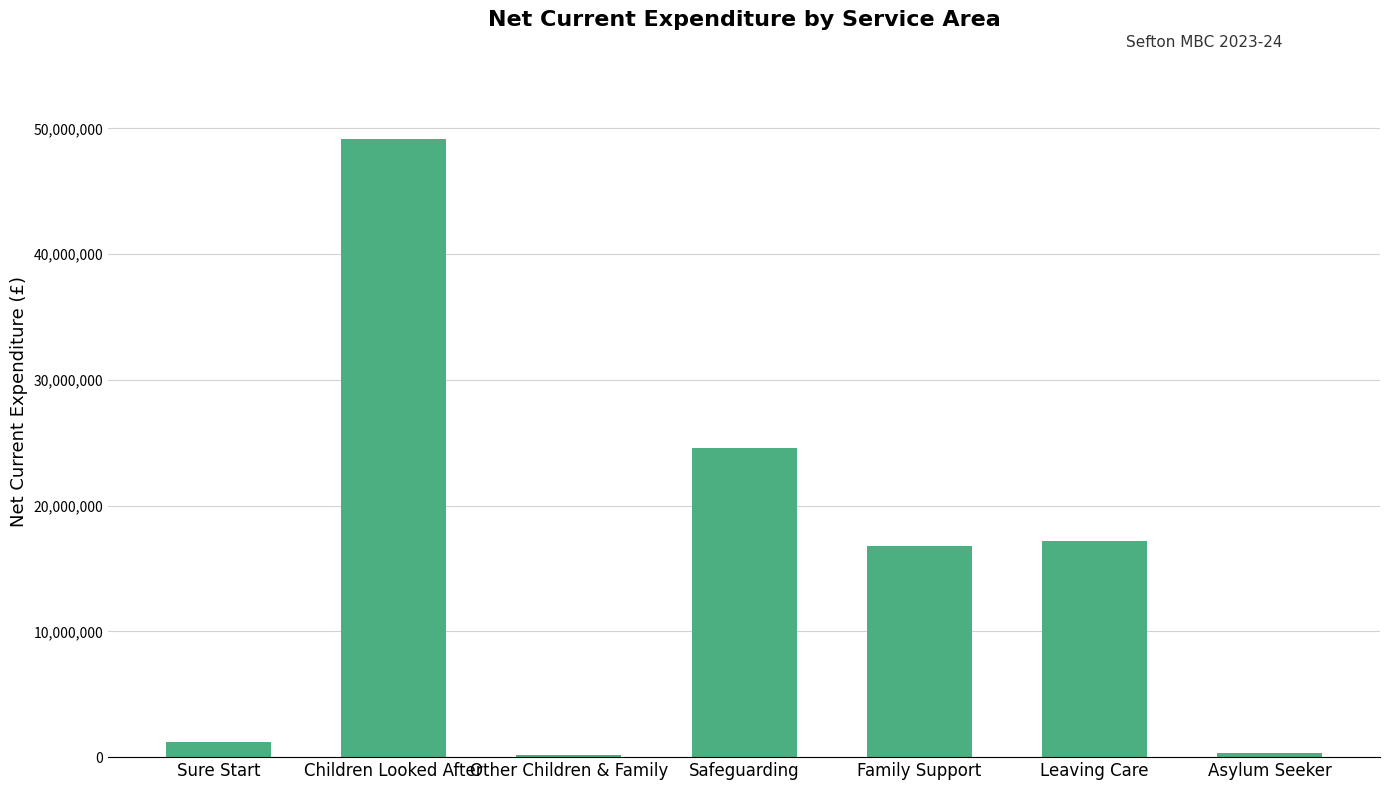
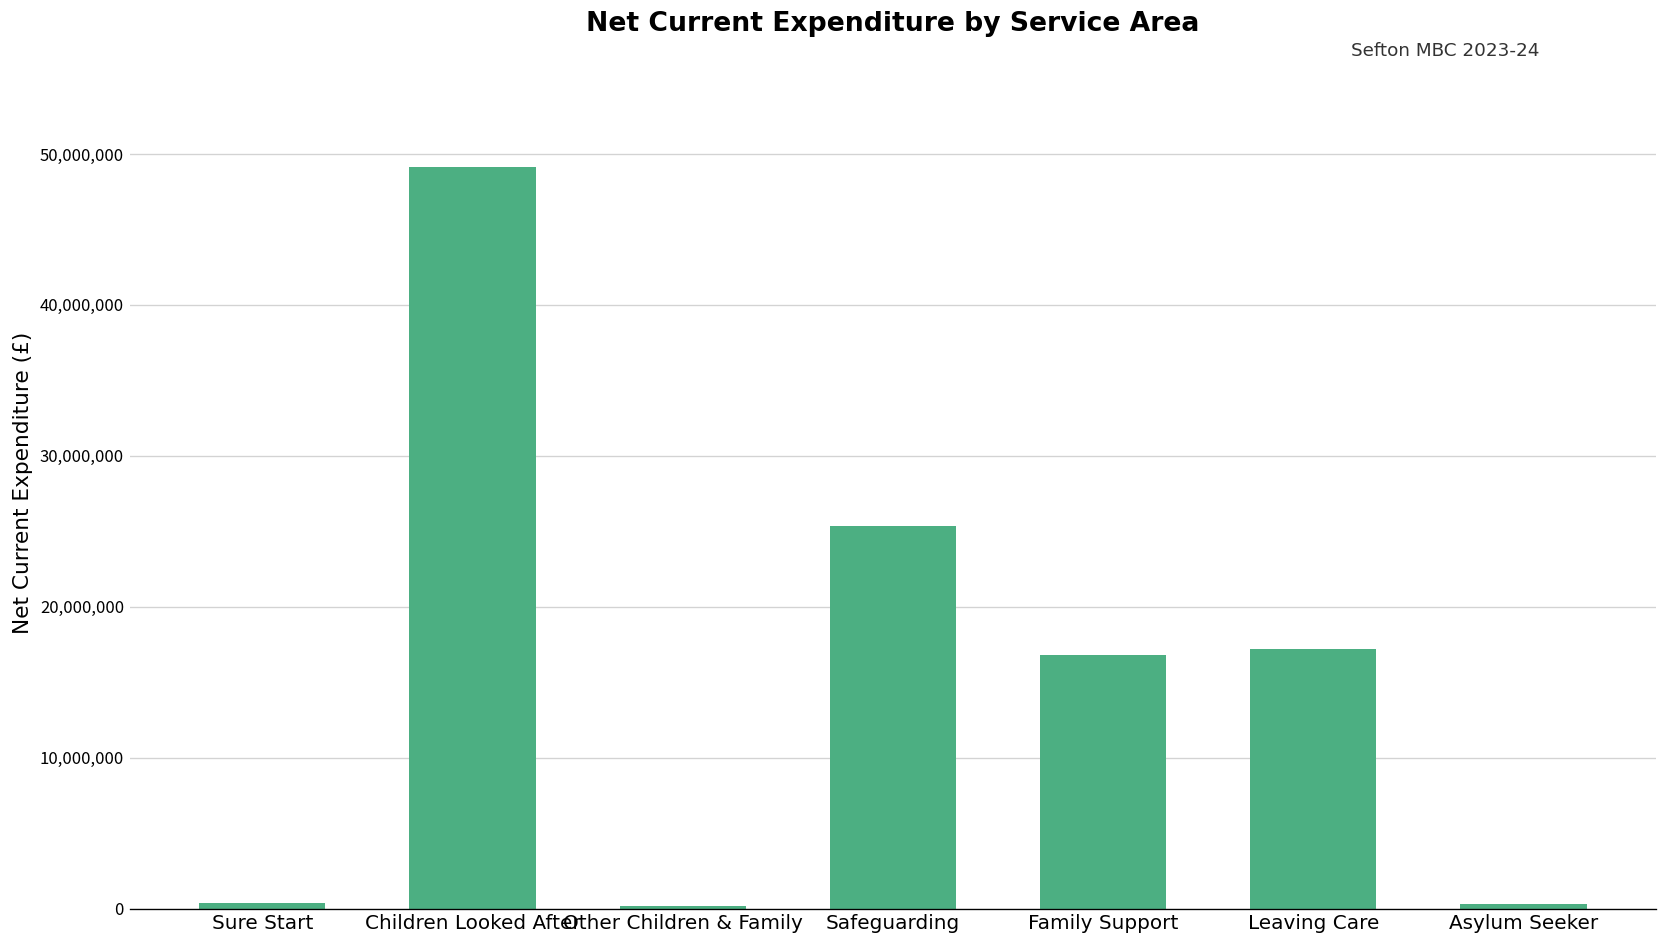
  {
-   "Sure Start": "1,200,000",
+   "Sure Start": "300,000",
    "Children Looked After": "49,100,000",
    "Other Children & Family": "200,000",
-   "Safeguarding": "24,600,000",
+   "Safeguarding": "25,400,000",
    "Family Support": "16,800,000",
    "Leaving Care": "17,200,000",
    "Asylum Seeker": "300,000"
  }
